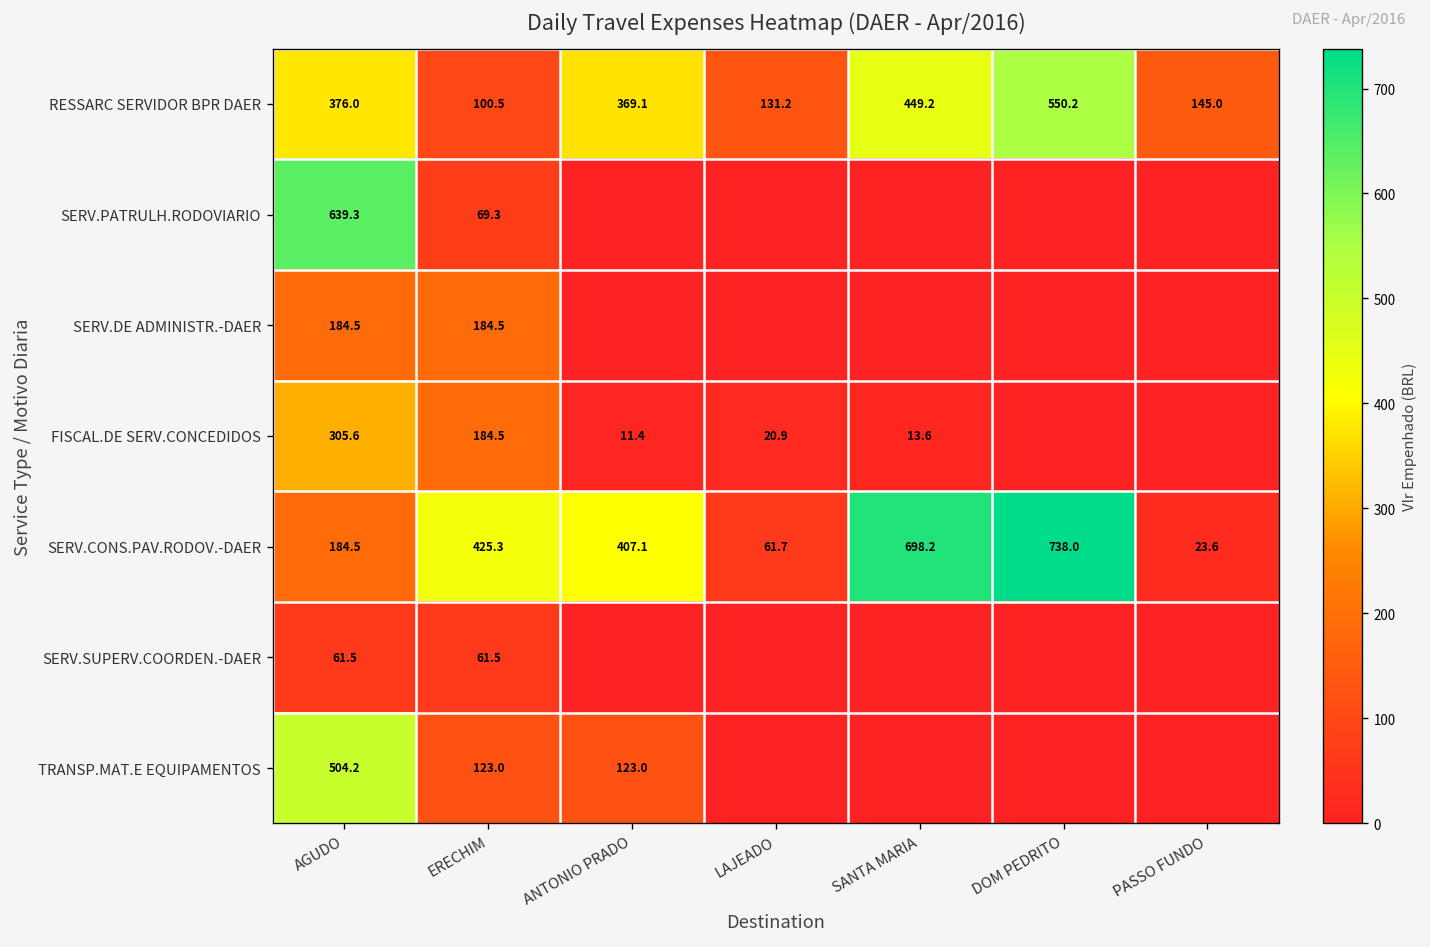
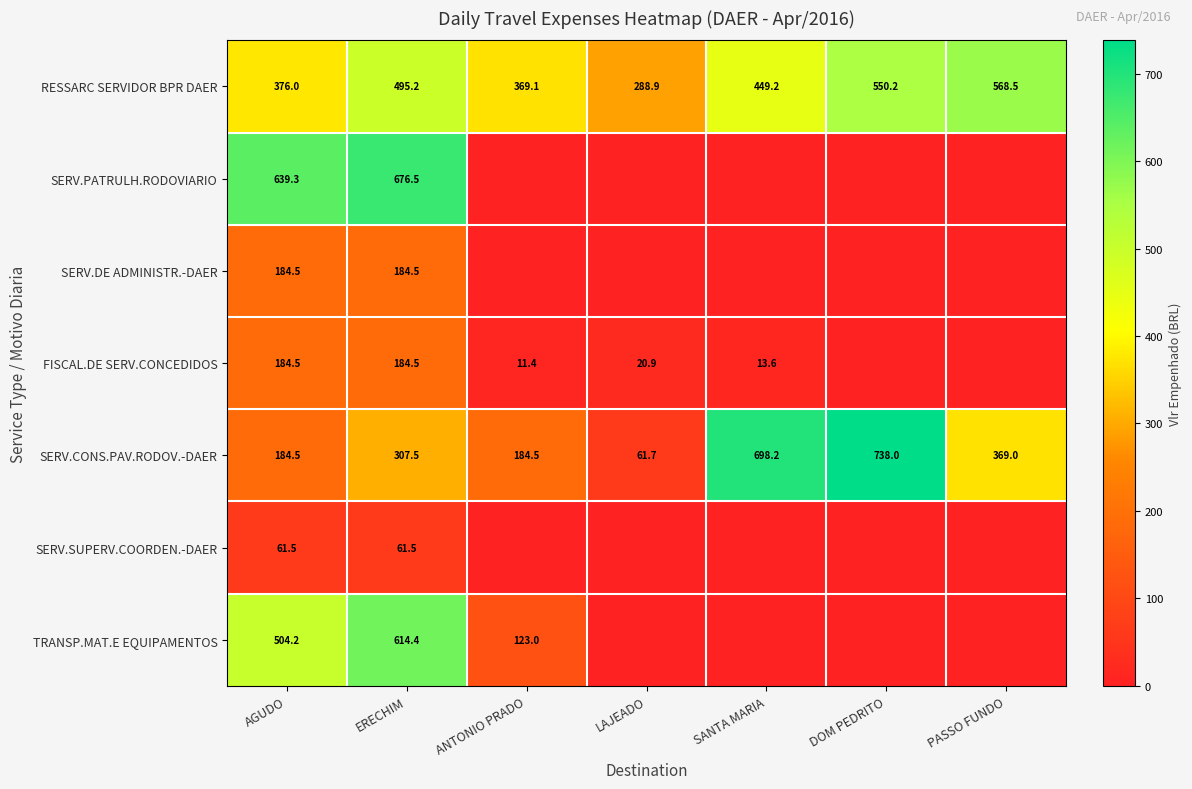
  {
    "RESSARC SERVIDOR BPR DAER": {
      "AGUDO": 376.0,
-     "ERECHIM": 100.5,
+     "ERECHIM": 495.2,
      "ANTONIO PRADO": 369.1,
-     "LAJEADO": 131.2,
+     "LAJEADO": 288.9,
      "SANTA MARIA": 449.2,
      "DOM PEDRITO": 550.2,
-     "PASSO FUNDO": 145.0
+     "PASSO FUNDO": 568.5
    },
    "SERV.PATRULH.RODOVIARIO": {
      "AGUDO": 639.3,
-     "ERECHIM": 69.3
+     "ERECHIM": 676.5
    },
    "SERV.DE ADMINISTR.-DAER": {
      "AGUDO": 184.5,
      "ERECHIM": 184.5
    },
    "FISCAL.DE SERV.CONCEDIDOS": {
-     "AGUDO": 305.6,
+     "AGUDO": 184.5,
      "ERECHIM": 184.5,
      "ANTONIO PRADO": 11.4,
      "LAJEADO": 20.9,
      "SANTA MARIA": 13.6
    },
    "SERV.CONS.PAV.RODOV.-DAER": {
      "AGUDO": 184.5,
-     "ERECHIM": 425.3,
-     "ANTONIO PRADO": 407.1,
+     "ERECHIM": 307.5,
+     "ANTONIO PRADO": 184.5,
      "LAJEADO": 61.7,
      "SANTA MARIA": 698.2,
      "DOM PEDRITO": 738.0,
-     "PASSO FUNDO": 23.6
+     "PASSO FUNDO": 369.0
    },
    "SERV.SUPERV.COORDEN.-DAER": {
      "AGUDO": 61.5,
      "ERECHIM": 61.5
    },
    "TRANSP.MAT.E EQUIPAMENTOS": {
      "AGUDO": 504.2,
-     "ERECHIM": 123.0,
+     "ERECHIM": 614.4,
      "ANTONIO PRADO": 123.0
    }
  }
